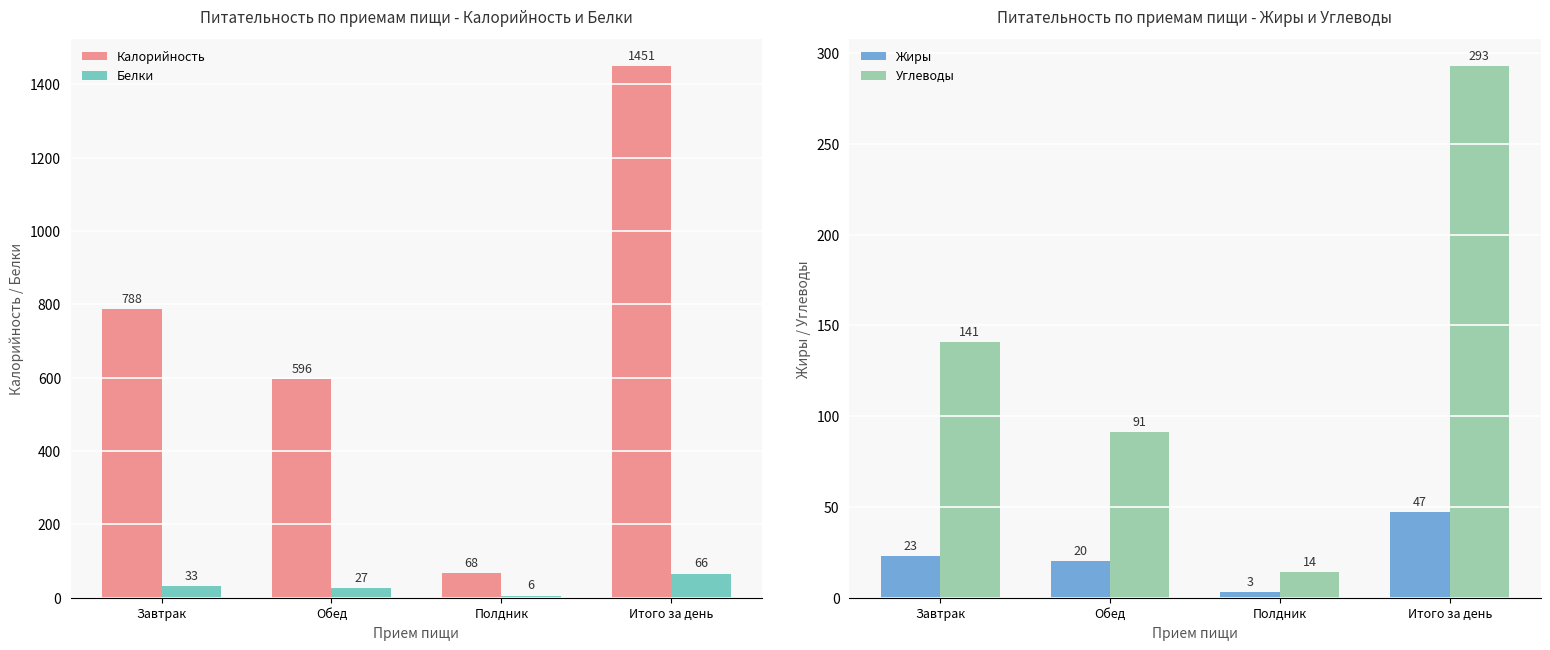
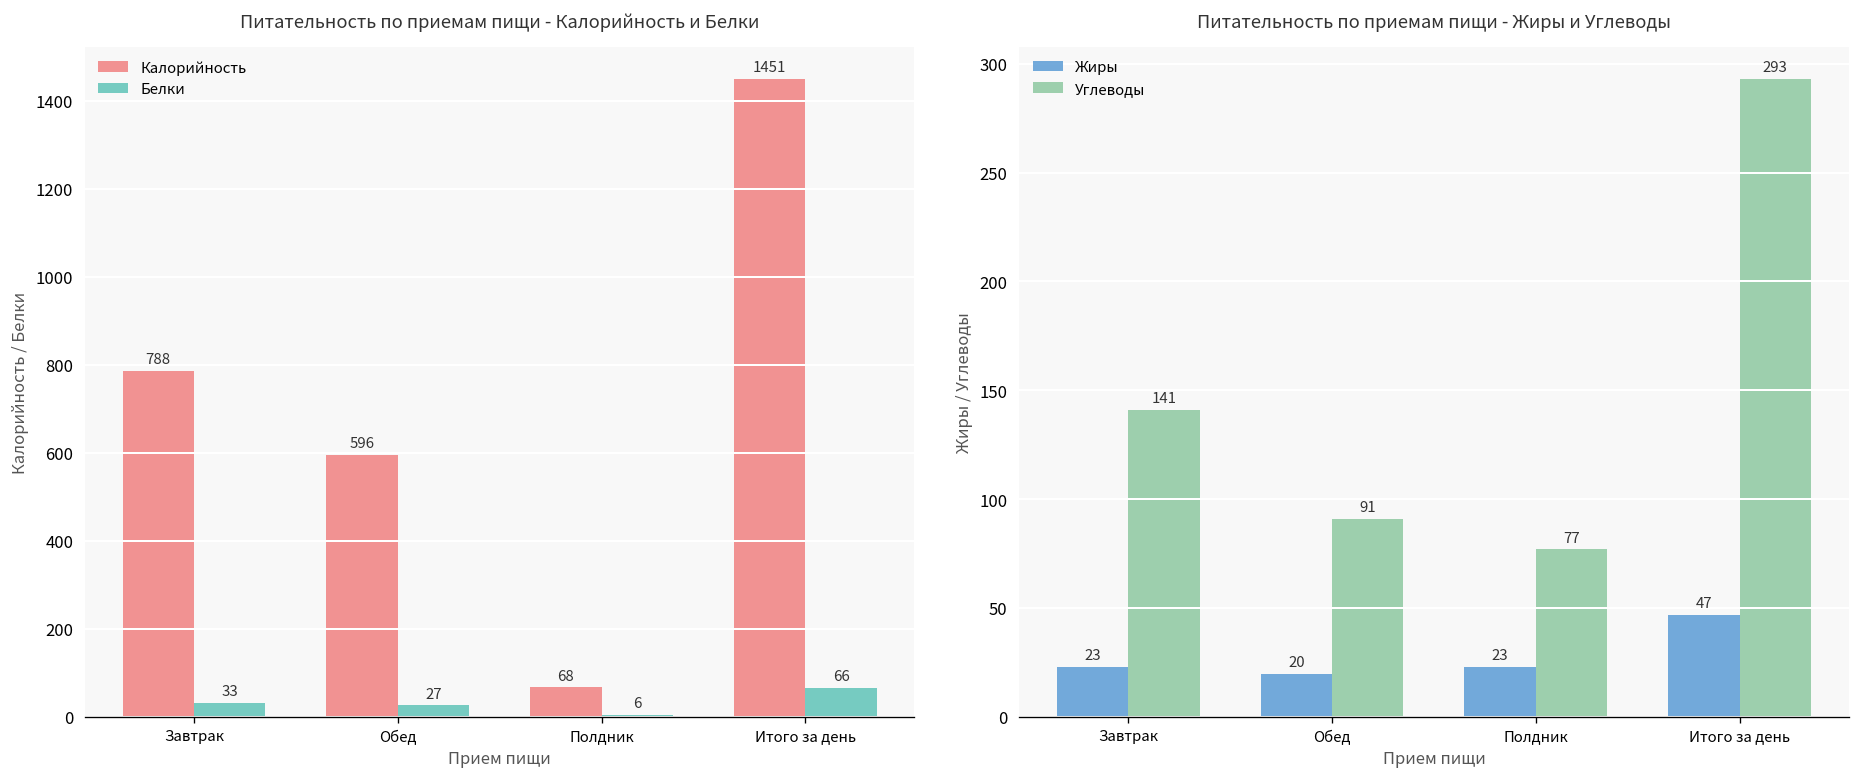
  {
    "Питательность по приемам пищи - Калорийность и Белки": {
      "Калорийность": {
        "Завтрак": 788,
        "Обед": 596,
        "Полдник": 68,
        "Итого за день": 1451
      },
      "Белки": {
        "Завтрак": 33,
        "Обед": 27,
        "Полдник": 6,
        "Итого за день": 66
      }
    },
    "Питательность по приемам пищи - Жиры и Углеводы": {
      "Жиры": {
        "Завтрак": 23,
        "Обед": 20,
-       "Полдник": 3,
+       "Полдник": 23,
        "Итого за день": 47
      },
      "Углеводы": {
        "Завтрак": 141,
        "Обед": 91,
-       "Полдник": 14,
+       "Полдник": 77,
        "Итого за день": 293
      }
    }
  }
